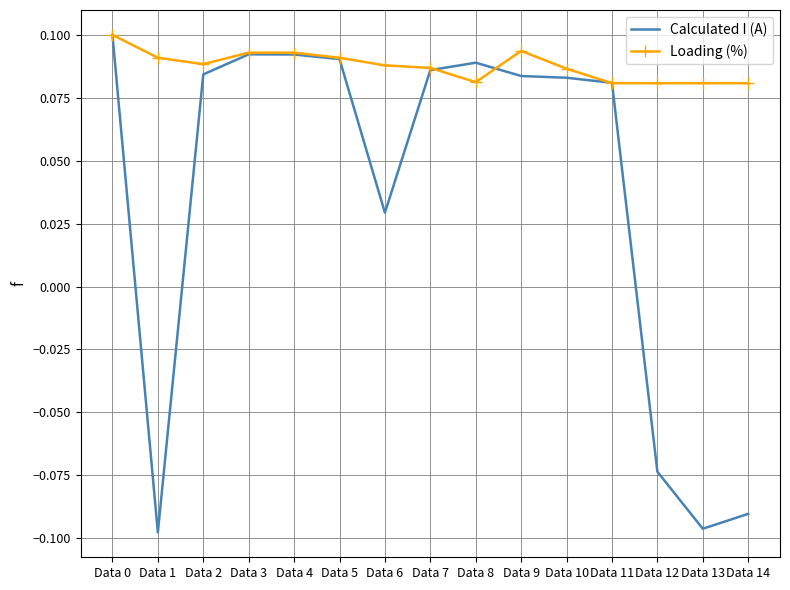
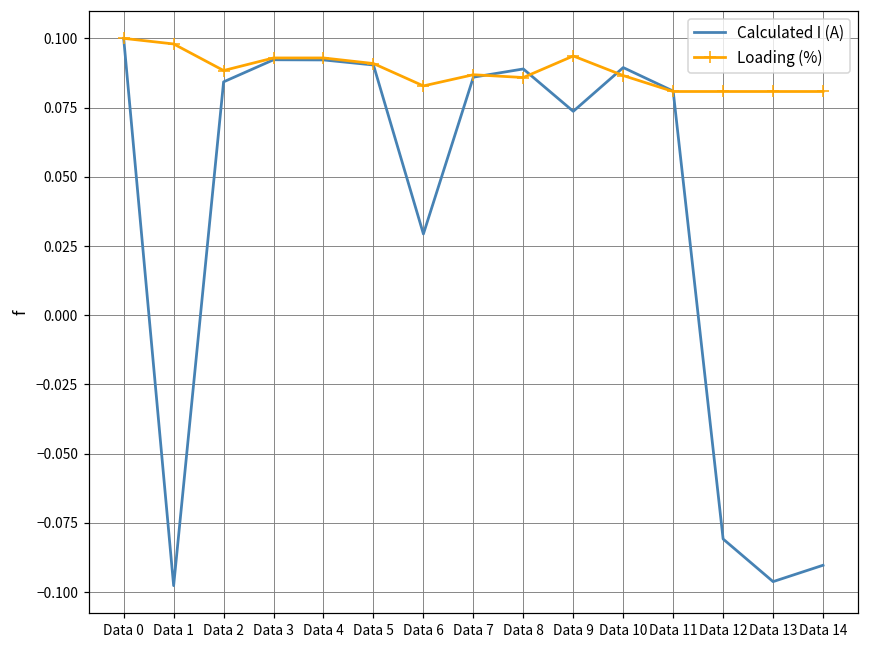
  {
    "Calculated I (A)": {
      "Data 1": -0.098,
      "Data 2": 0.084,
      "Data 6": 0.029,
      "Data 8": 0.089,
-     "Data 9": 0.084,
-     "Data 10": 0.083,
-     "Data 12": -0.074,
+     "Data 9": 0.074,
+     "Data 10": 0.089,
+     "Data 12": -0.081,
      "Data 13": -0.096,
      "Data 14": -0.090
    },
    "Loading (%)": {
-     "Data 1": 0.091,
+     "Data 1": 0.098,
      "Data 2": 0.088,
-     "Data 6": 0.088,
-     "Data 8": 0.081,
+     "Data 6": 0.083,
+     "Data 8": 0.086,
      "Data 9": 0.094,
      "Data 10": 0.087,
      "Data 12": 0.081,
      "Data 13": 0.081,
      "Data 14": 0.081
    }
  }
